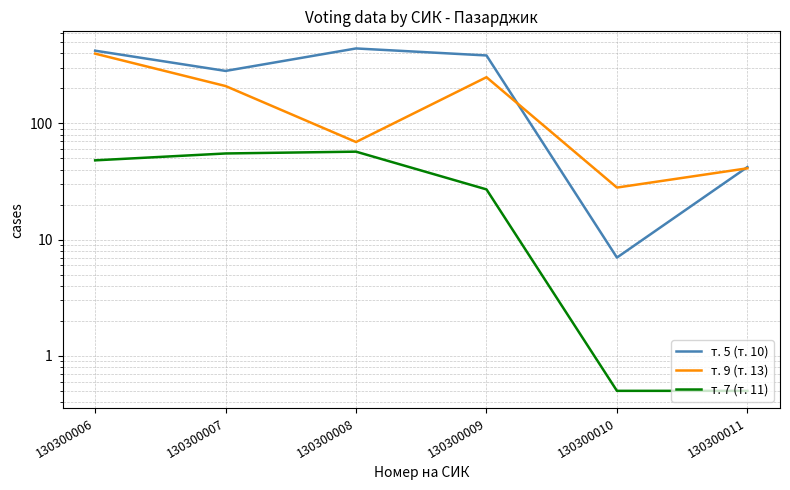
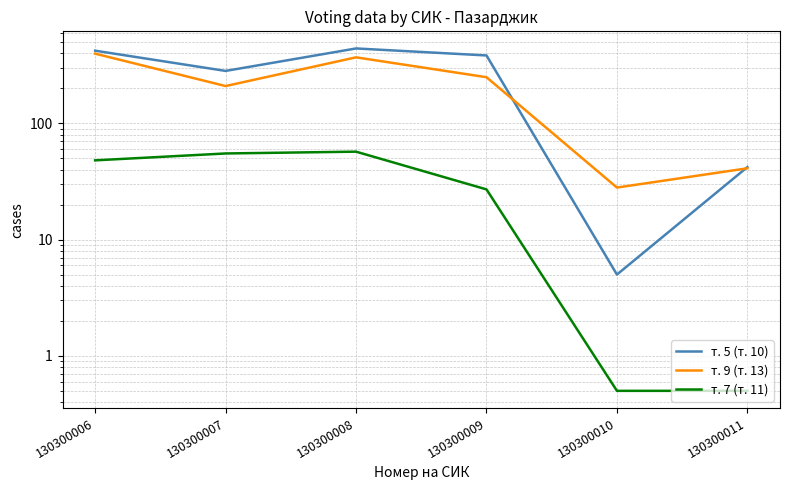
  {
    "т. 5 (т. 10)": {
      "130300006": 420,
      "130300007": 280,
      "130300008": 440,
      "130300009": 380,
-     "130300010": 7
+     "130300010": 5
    },
    "т. 9 (т. 13)": {
      "130300006": 400,
      "130300007": 210,
-     "130300008": 70,
+     "130300008": 370,
      "130300009": 250,
      "130300010": 28
    },
    "т. 7 (т. 11)": {
      "130300006": 48,
      "130300007": 60,
      "130300008": 60,
      "130300009": 27,
      "130300010": 0.50
    }
  }
